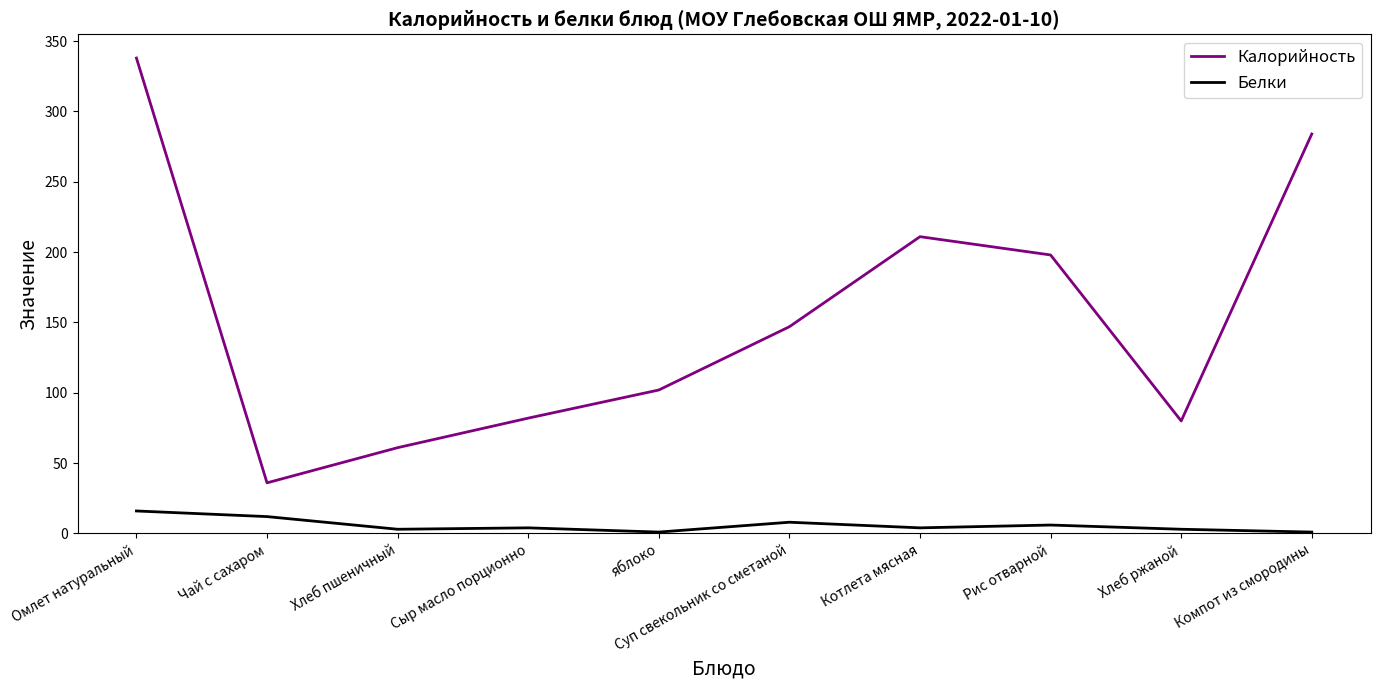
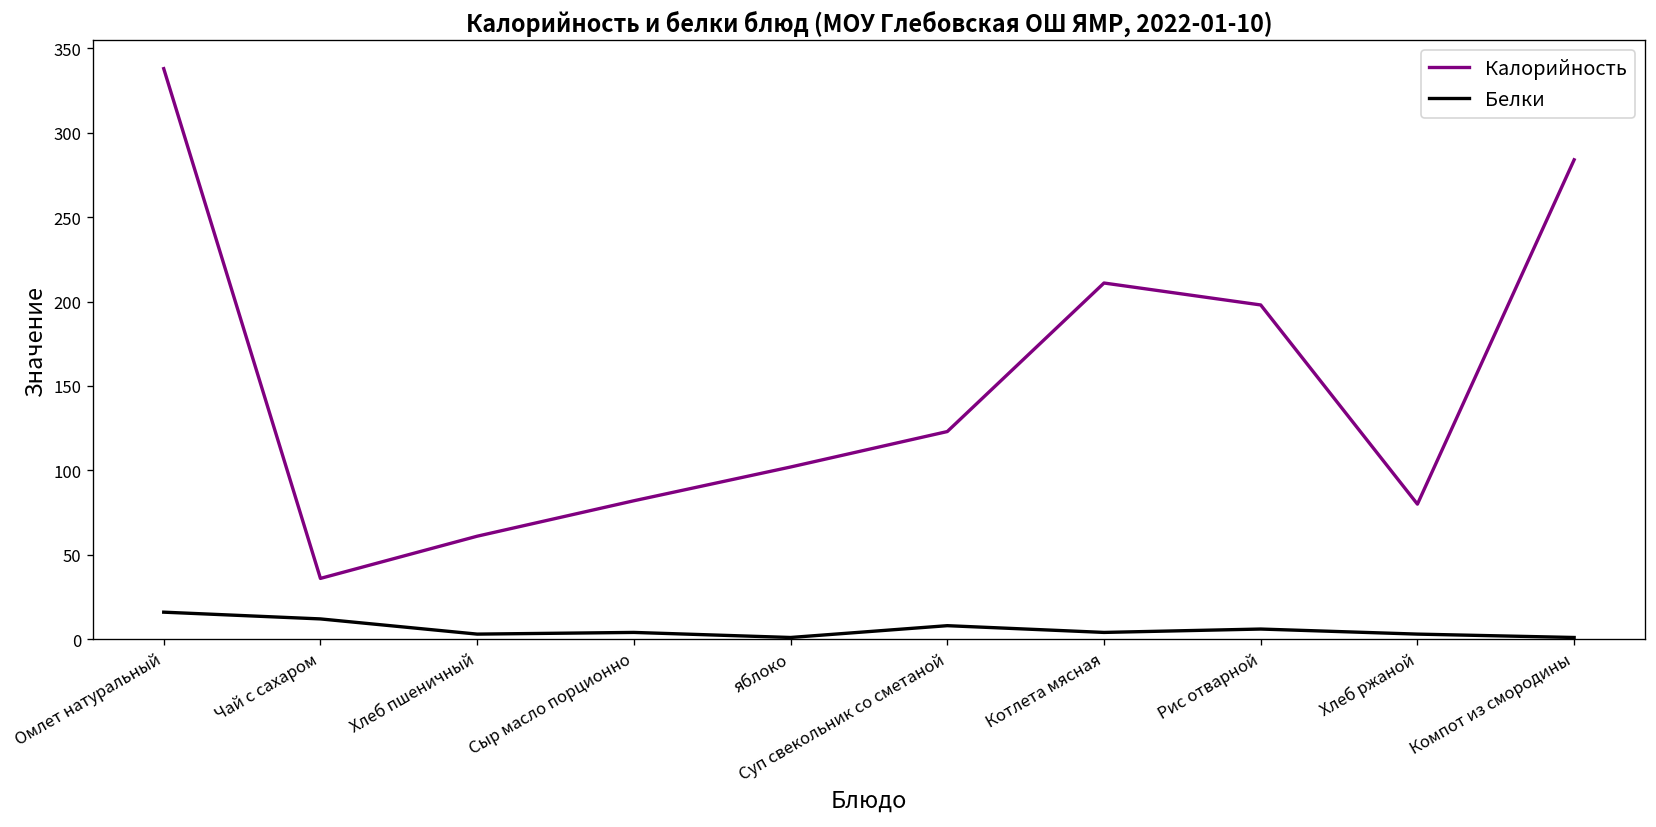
  {
    "Калорийность": {
      "Омлет натуральный": 338,
      "Чай с сахаром": 36,
      "Хлеб пшеничный": 61,
      "Сыр масло порционно": 82,
      "яблоко": 102,
-     "Суп свекольник со сметаной": 147,
+     "Суп свекольник со сметаной": 123,
      "Котлета мясная": 211,
      "Рис отварной": 198,
      "Хлеб ржаной": 80,
      "Компот из смородины": 284
    },
    "Белки": {
      "Омлет натуральный": 16,
      "Чай с сахаром": 12,
      "Хлеб пшеничный": 3,
      "Сыр масло порционно": 4,
      "яблоко": 1,
      "Суп свекольник со сметаной": 8,
      "Котлета мясная": 4,
      "Рис отварной": 6,
      "Хлеб ржаной": 3,
      "Компот из смородины": 1
    }
  }
